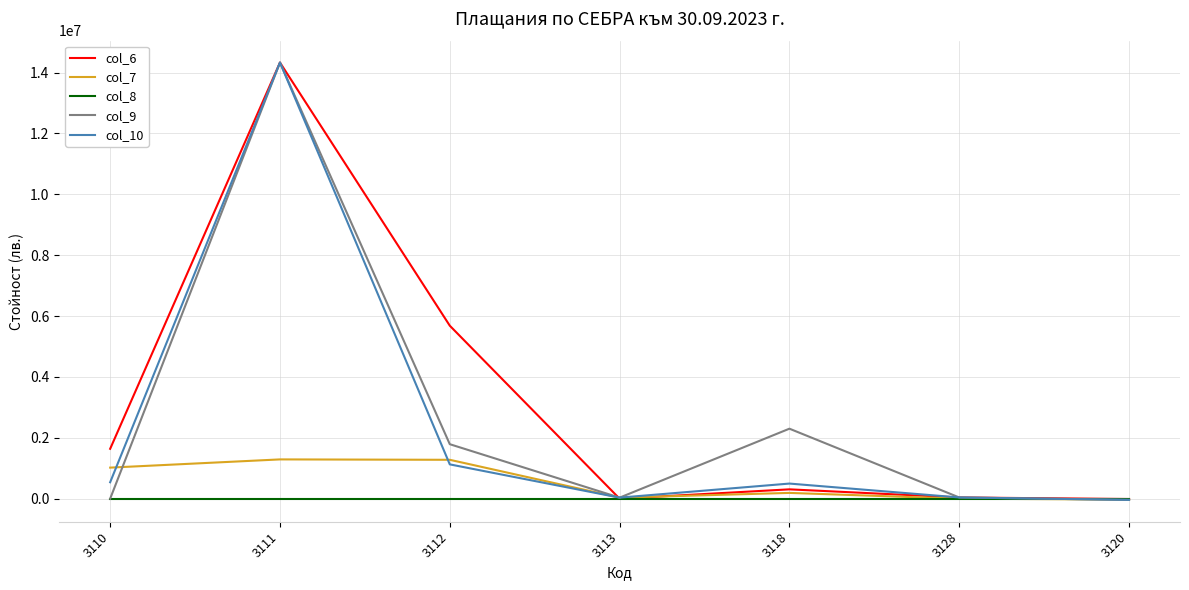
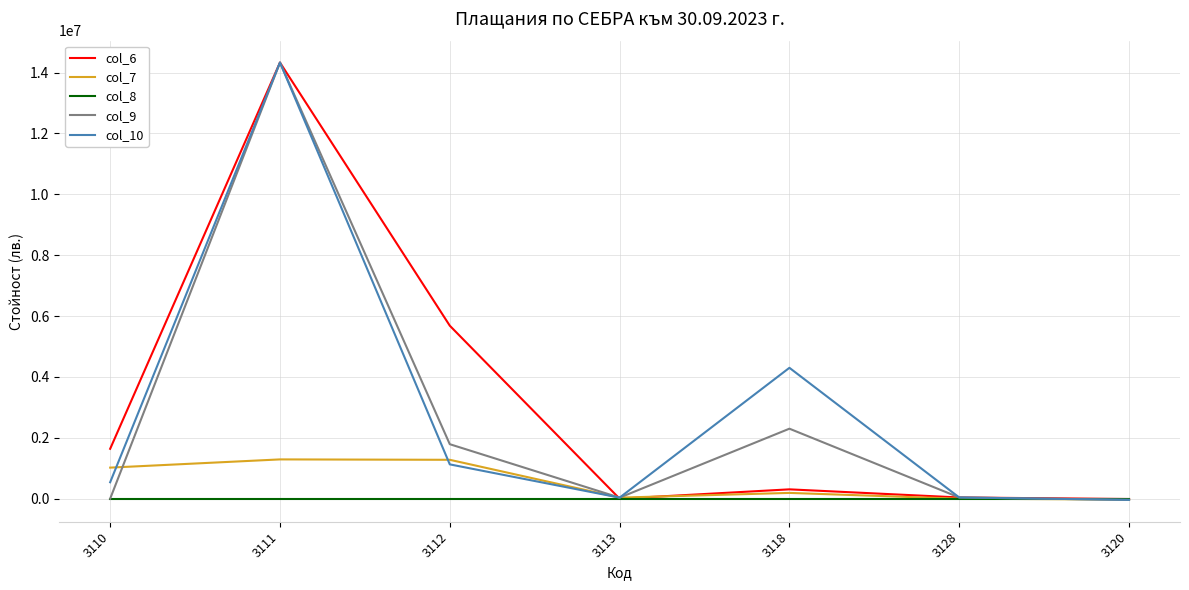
  {
    "col_6": {
      "3110": 1600000,
      "3112": 5700000,
      "3118": 300000
    },
    "col_7": {
      "3110": 1000000,
      "3111": 1300000,
      "3112": 1300000,
      "3118": 200000
    },
    "col_8": {
      "3111": 0,
      "3112": 0,
      "3118": 0
    },
    "col_9": {
      "3112": 1800000,
      "3118": 2300000
    },
    "col_10": {
      "3110": 500000,
      "3112": 1100000,
-     "3118": 500000
+     "3118": 4300000
    }
  }
